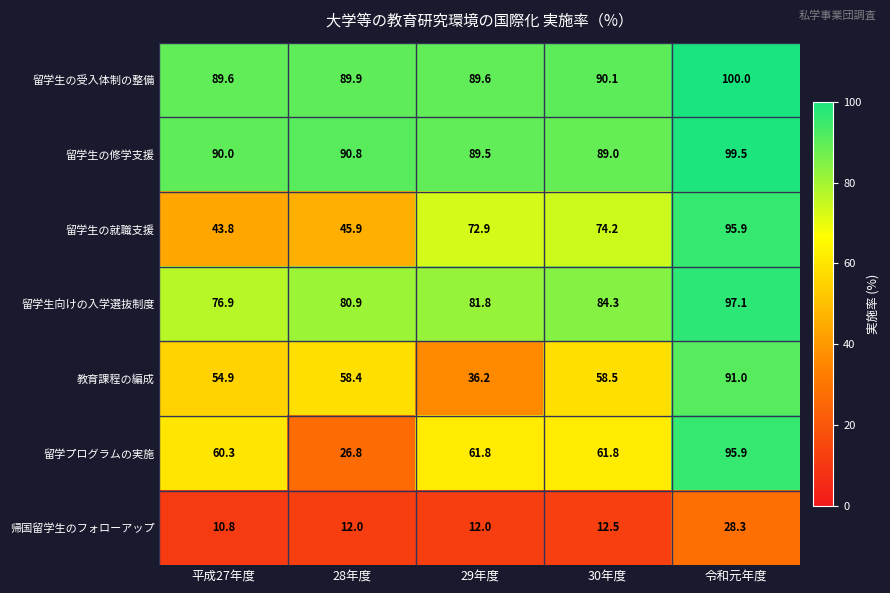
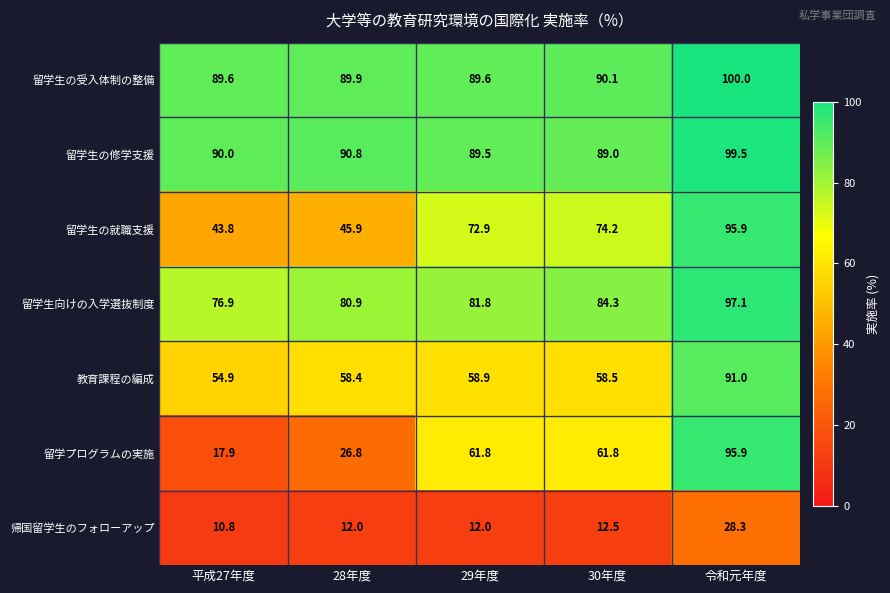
  {
    "留学生の受入体制の整備": {
      "平成27年度": 89.6,
      "28年度": 89.9,
      "29年度": 89.6,
      "30年度": 90.1,
      "令和元年度": 100.0
    },
    "留学生の修学支援": {
      "平成27年度": 90.0,
      "28年度": 90.8,
      "29年度": 89.5,
      "30年度": 89.0,
      "令和元年度": 99.5
    },
    "留学生の就職支援": {
      "平成27年度": 43.8,
      "28年度": 45.9,
      "29年度": 72.9,
      "30年度": 74.2,
      "令和元年度": 95.9
    },
    "留学生向けの入学選抜制度": {
      "平成27年度": 76.9,
      "28年度": 80.9,
      "29年度": 81.8,
      "30年度": 84.3,
      "令和元年度": 97.1
    },
    "教育課程の編成": {
      "平成27年度": 54.9,
      "28年度": 58.4,
-     "29年度": 36.2,
+     "29年度": 58.9,
      "30年度": 58.5,
      "令和元年度": 91.0
    },
    "留学プログラムの実施": {
-     "平成27年度": 60.3,
+     "平成27年度": 17.9,
      "28年度": 26.8,
      "29年度": 61.8,
      "30年度": 61.8,
      "令和元年度": 95.9
    },
    "帰国留学生のフォローアップ": {
      "平成27年度": 10.8,
      "28年度": 12.0,
      "29年度": 12.0,
      "30年度": 12.5,
      "令和元年度": 28.3
    }
  }
